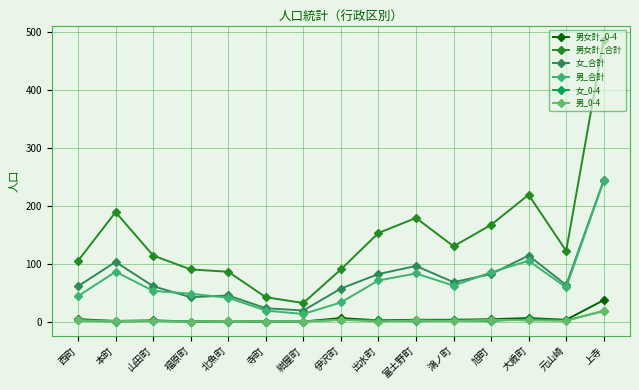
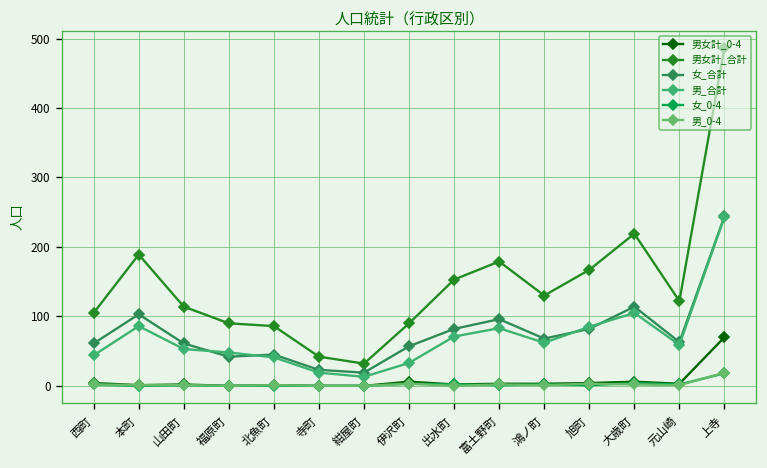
  {
    "男女計_0-4": {
-     "上寺": 40
+     "上寺": 70
    }
  }
